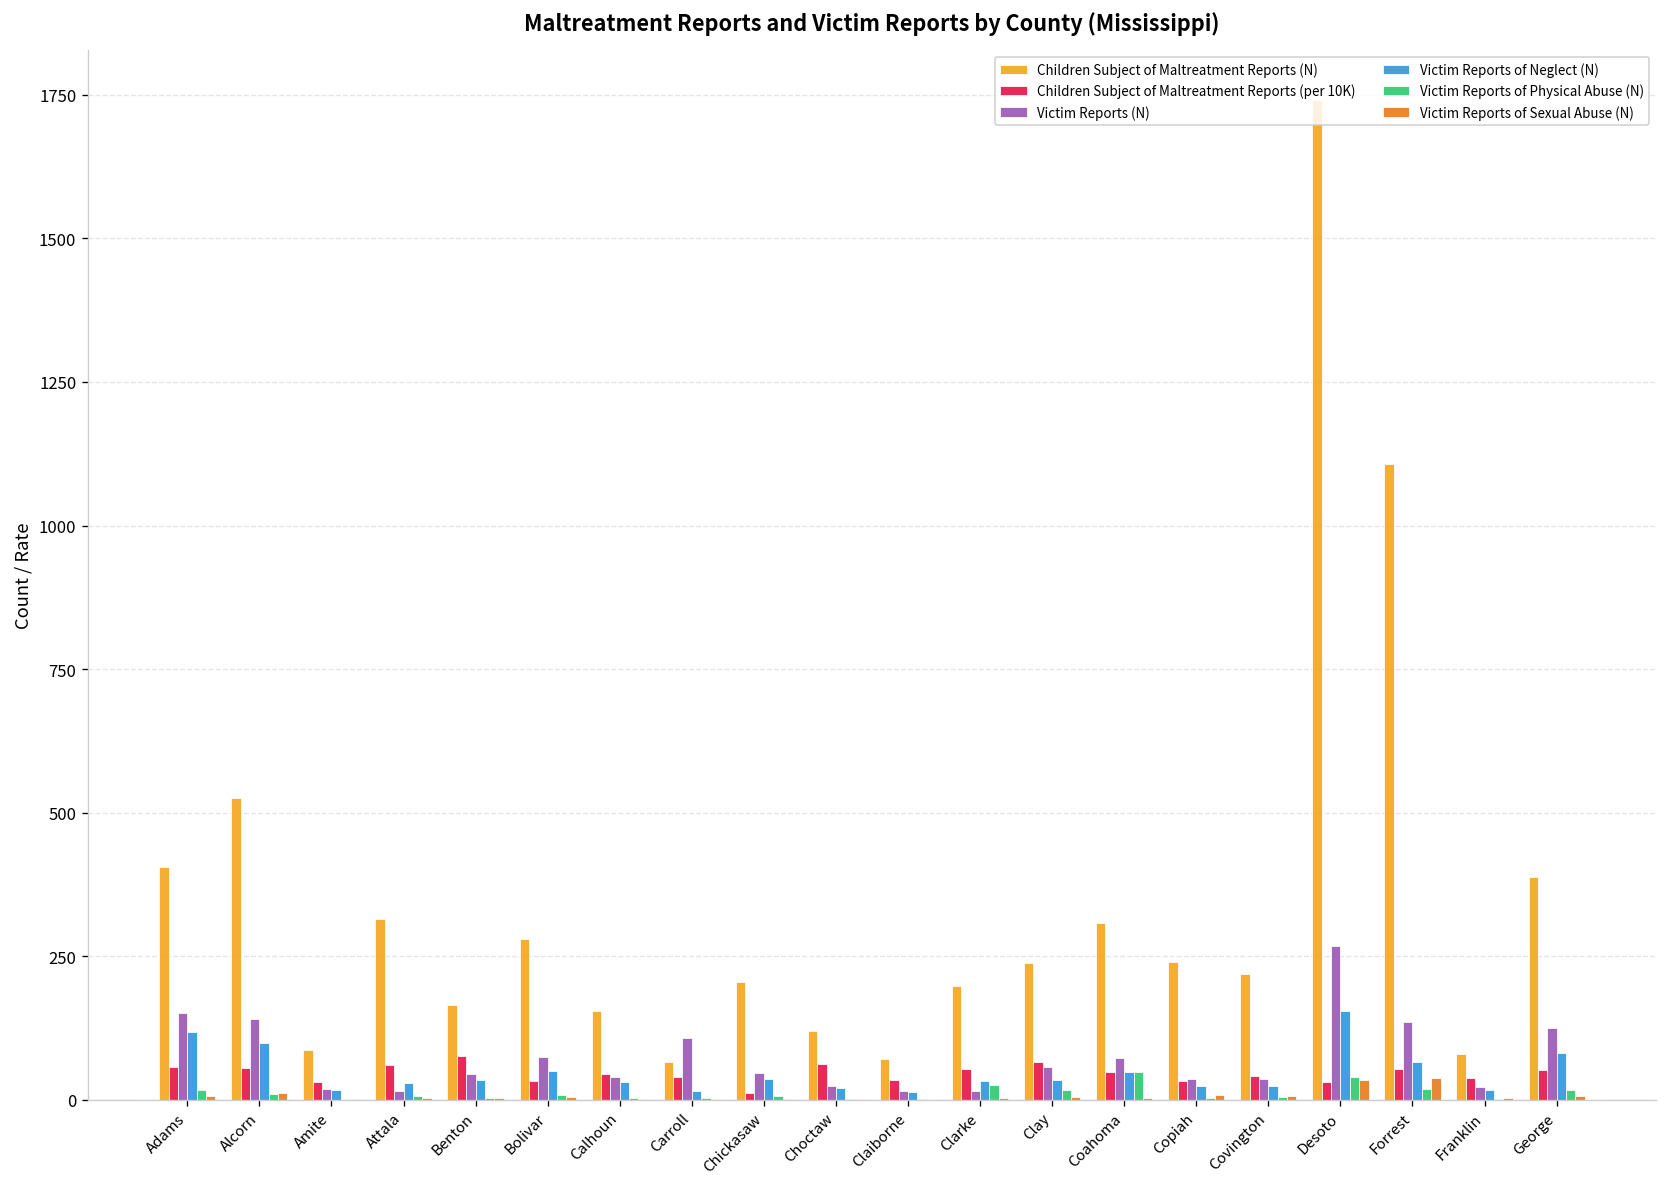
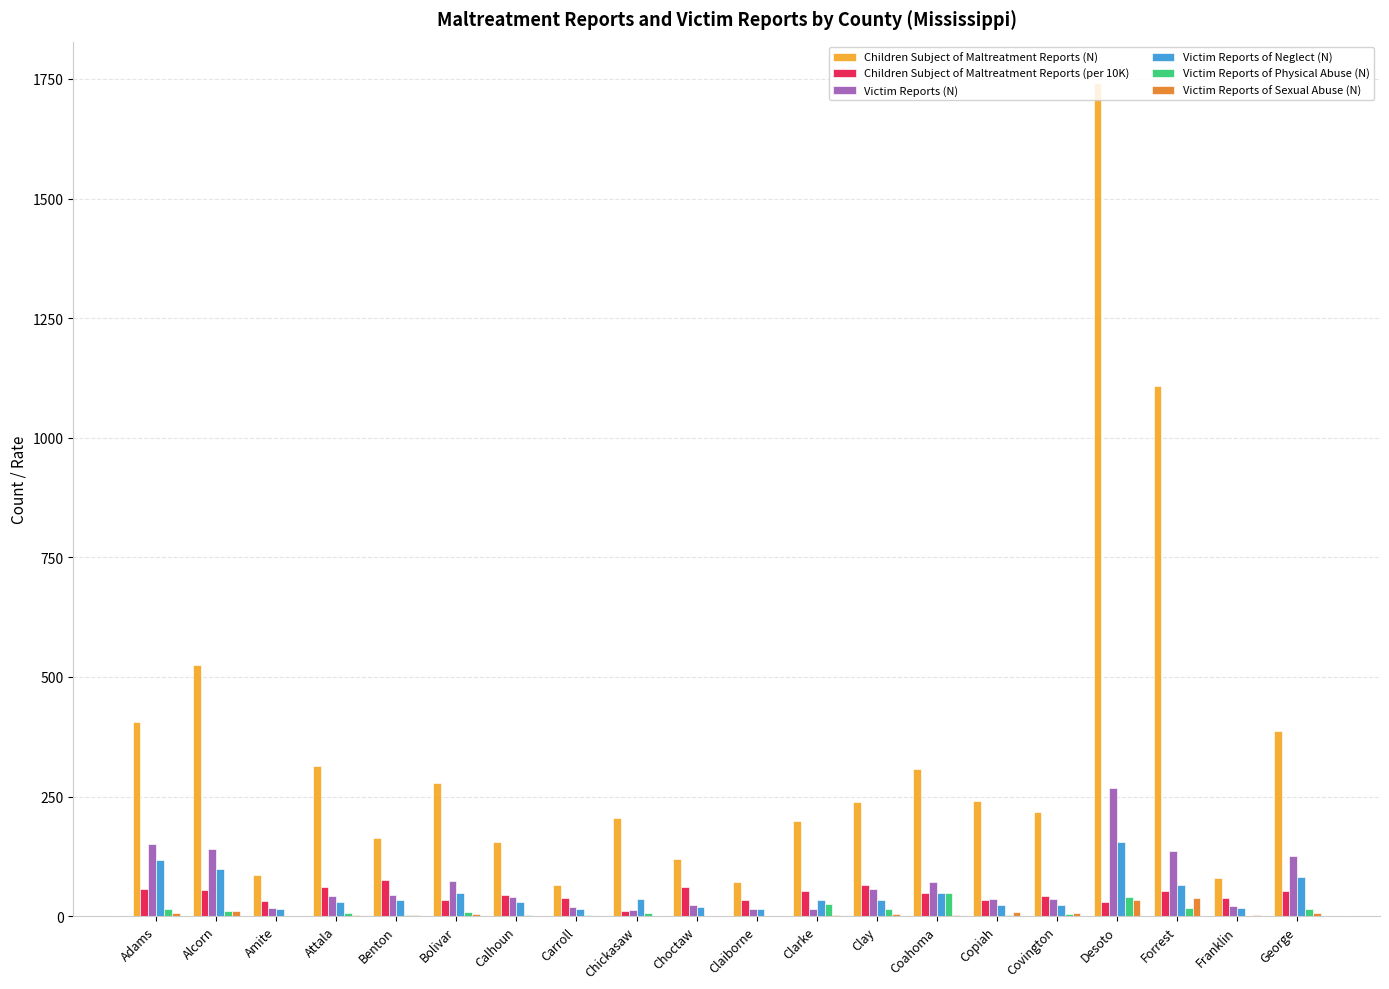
  {
    "Children Subject of Maltreatment Reports (per 10K)": {
      "Adams": 60,
      "Alcorn": 50,
      "Amite": 30,
      "Attala": 60,
      "Benton": 80,
      "Bolivar": 30,
      "Calhoun": 40,
      "Carroll": 40,
      "Chickasaw": 10,
      "Choctaw": 60,
      "Claiborne": 30,
      "Clarke": 50,
      "Clay": 70,
      "Coahoma": 50,
      "Copiah": 30,
      "Covington": 40,
      "Desoto": 30,
      "Forrest": 50,
      "Franklin": 40,
      "George": 50
    },
    "Victim Reports (N)": {
      "Adams": 150,
      "Alcorn": 140,
      "Amite": 20,
-     "Attala": 20,
+     "Attala": 40,
      "Benton": 50,
      "Bolivar": 70,
      "Calhoun": 40,
-     "Carroll": 110,
-     "Chickasaw": 50,
+     "Carroll": 20,
+     "Chickasaw": 10,
      "Choctaw": 20,
      "Claiborne": 20,
      "Clarke": 20,
      "Clay": 60,
      "Coahoma": 70,
      "Copiah": 40,
      "Covington": 40,
      "Desoto": 270,
      "Forrest": 140,
      "Franklin": 20,
      "George": 130
    },
    "Victim Reports of Neglect (N)": {
      "Adams": 120,
      "Alcorn": 100,
      "Amite": 20,
      "Attala": 30,
      "Benton": 30,
      "Bolivar": 50,
      "Calhoun": 30,
      "Carroll": 20,
      "Chickasaw": 40,
      "Choctaw": 20,
      "Claiborne": 10,
      "Clarke": 30,
      "Clay": 30,
      "Coahoma": 50,
      "Copiah": 20,
      "Covington": 20,
      "Desoto": 160,
      "Forrest": 70,
      "Franklin": 20,
      "George": 80
    },
    "Victim Reports of Physical Abuse (N)": {
      "Adams": 20,
      "Alcorn": 10,
      "Amite": 0,
      "Attala": 10,
      "Bolivar": 10,
      "Chickasaw": 10,
      "Clarke": 30,
      "Clay": 20,
      "Coahoma": 50,
      "Desoto": 40,
      "Forrest": 20,
      "George": 20
    }
  }
